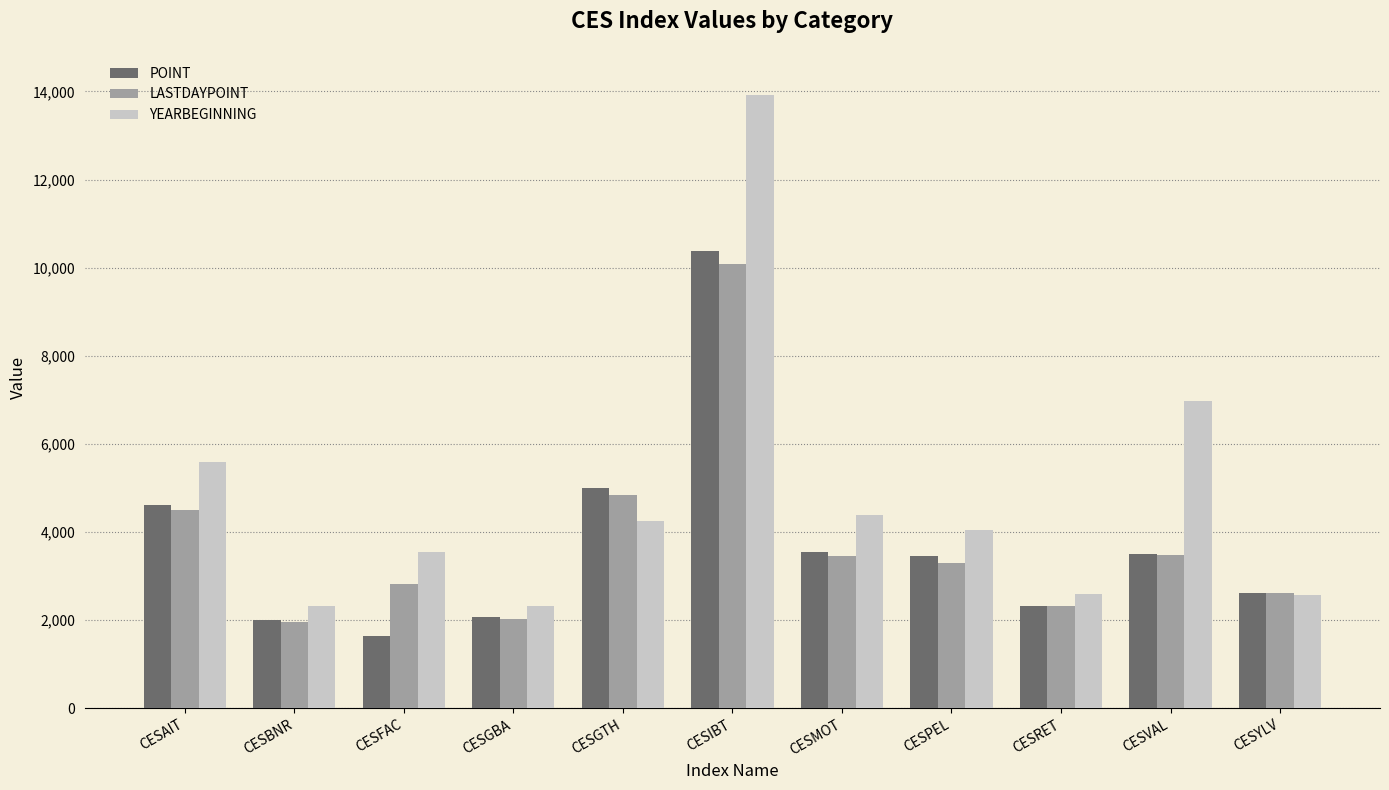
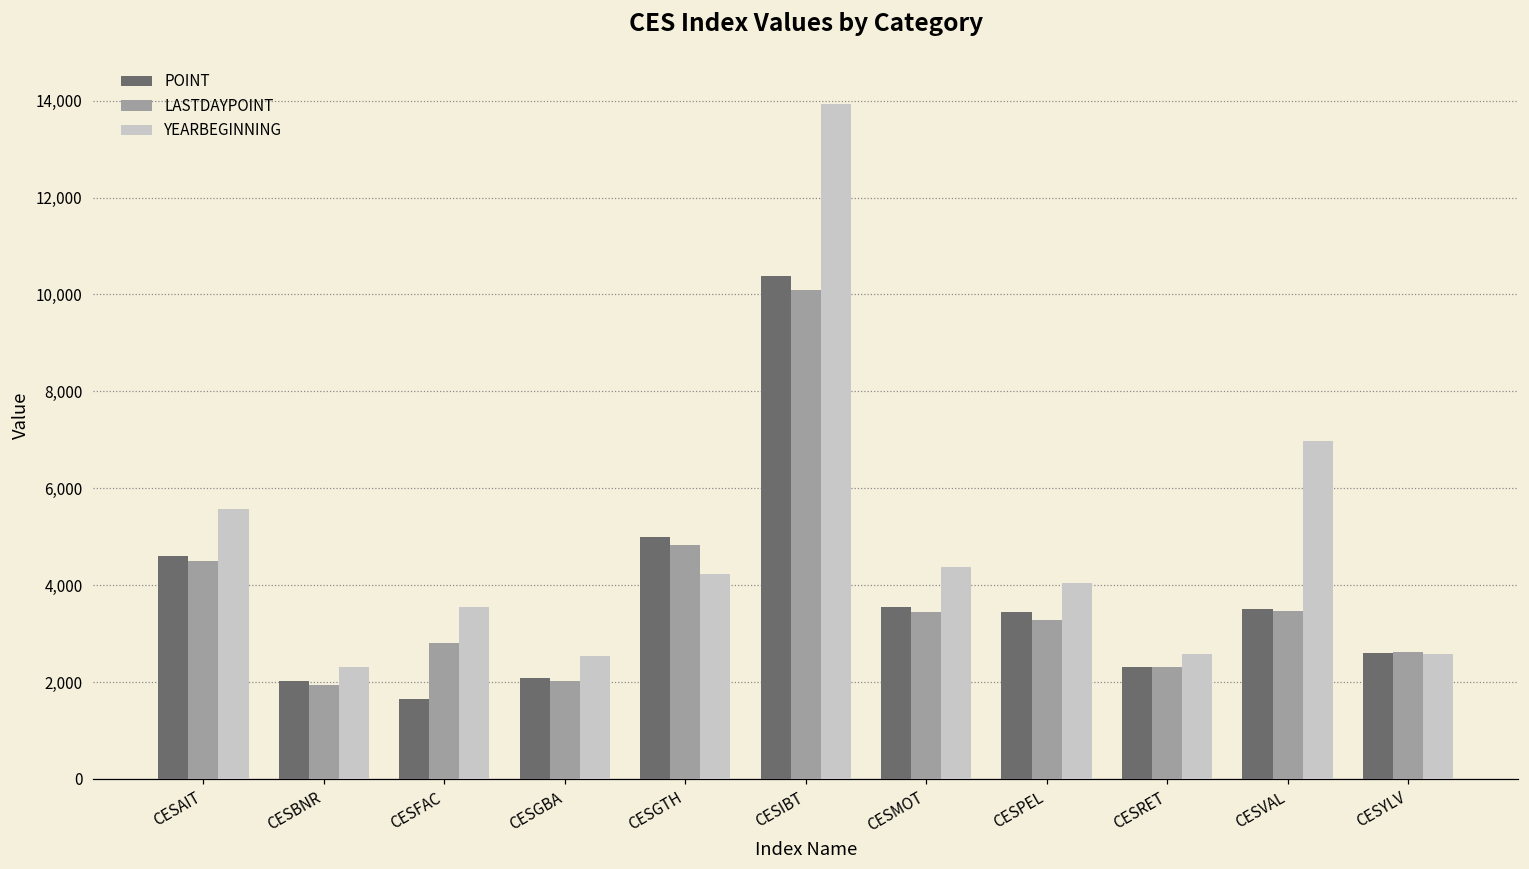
  {
    "POINT": {
      "CESAIT": "4,600",
      "CESBNR": "2,000",
      "CESFAC": "1,600",
      "CESGBA": "2,100",
      "CESGTH": "5,000",
      "CESIBT": "10,400",
      "CESMOT": "3,600",
      "CESPEL": "3,500",
      "CESRET": "2,300",
      "CESVAL": "3,500",
      "CESYLV": "2,600"
    },
    "LASTDAYPOINT": {
      "CESAIT": "4,500",
      "CESBNR": "1,900",
      "CESFAC": "2,800",
      "CESGBA": "2,000",
      "CESGTH": "4,800",
      "CESIBT": "10,100",
      "CESMOT": "3,500",
      "CESPEL": "3,300",
      "CESRET": "2,300",
      "CESVAL": "3,500",
      "CESYLV": "2,600"
    },
    "YEARBEGINNING": {
      "CESAIT": "5,600",
      "CESBNR": "2,300",
      "CESFAC": "3,500",
-     "CESGBA": "2,300",
+     "CESGBA": "2,500",
      "CESGTH": "4,200",
      "CESIBT": "13,900",
      "CESMOT": "4,400",
      "CESPEL": "4,000",
      "CESRET": "2,600",
      "CESVAL": "7,000",
      "CESYLV": "2,600"
    }
  }
